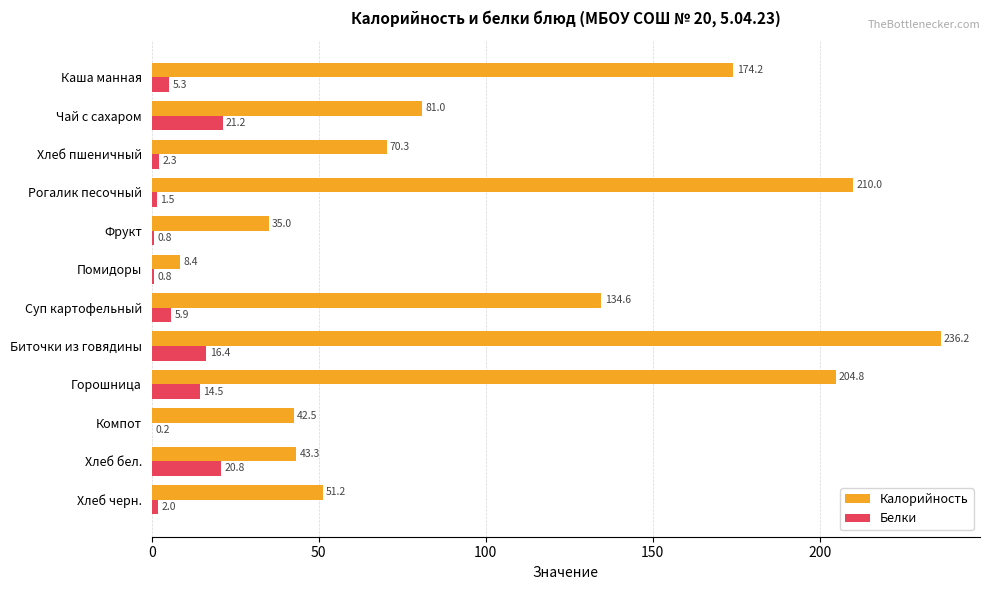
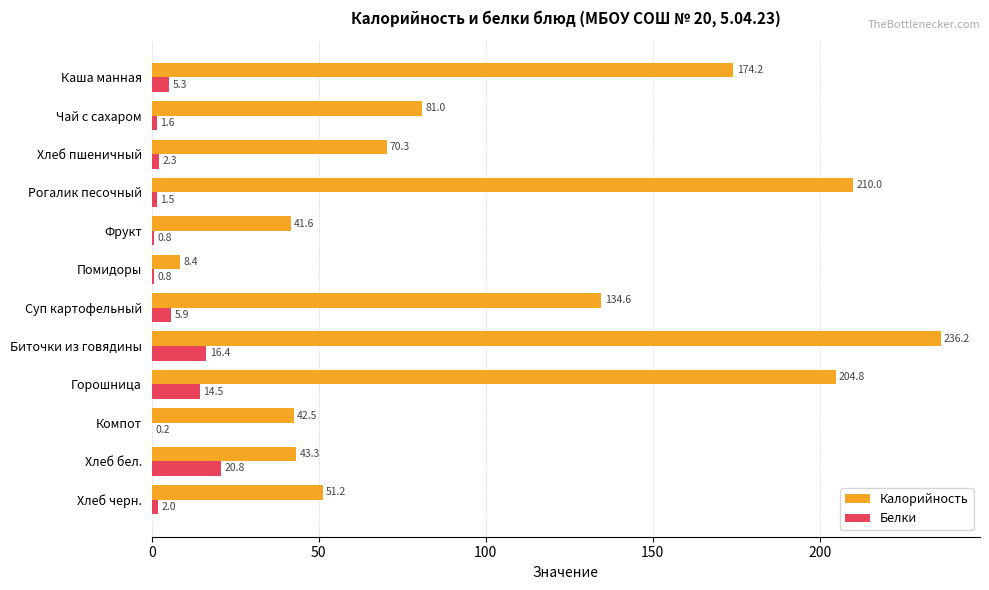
  {
    "Калорийность": {
      "Каша манная": 174.2,
      "Чай с сахаром": 81.0,
      "Хлеб пшеничный": 70.3,
      "Рогалик песочный": 210.0,
-     "Фрукт": 35.0,
+     "Фрукт": 41.6,
      "Помидоры": 8.4,
      "Суп картофельный": 134.6,
      "Биточки из говядины": 236.2,
      "Горошница": 204.8,
      "Компот": 42.5,
      "Хлеб бел.": 43.3,
      "Хлеб черн.": 51.2
    },
    "Белки": {
      "Каша манная": 5.3,
-     "Чай с сахаром": 21.2,
+     "Чай с сахаром": 1.6,
      "Хлеб пшеничный": 2.3,
      "Рогалик песочный": 1.5,
      "Фрукт": 0.8,
      "Помидоры": 0.8,
      "Суп картофельный": 5.9,
      "Биточки из говядины": 16.4,
      "Горошница": 14.5,
      "Компот": 0.2,
      "Хлеб бел.": 20.8,
      "Хлеб черн.": 2.0
    }
  }
